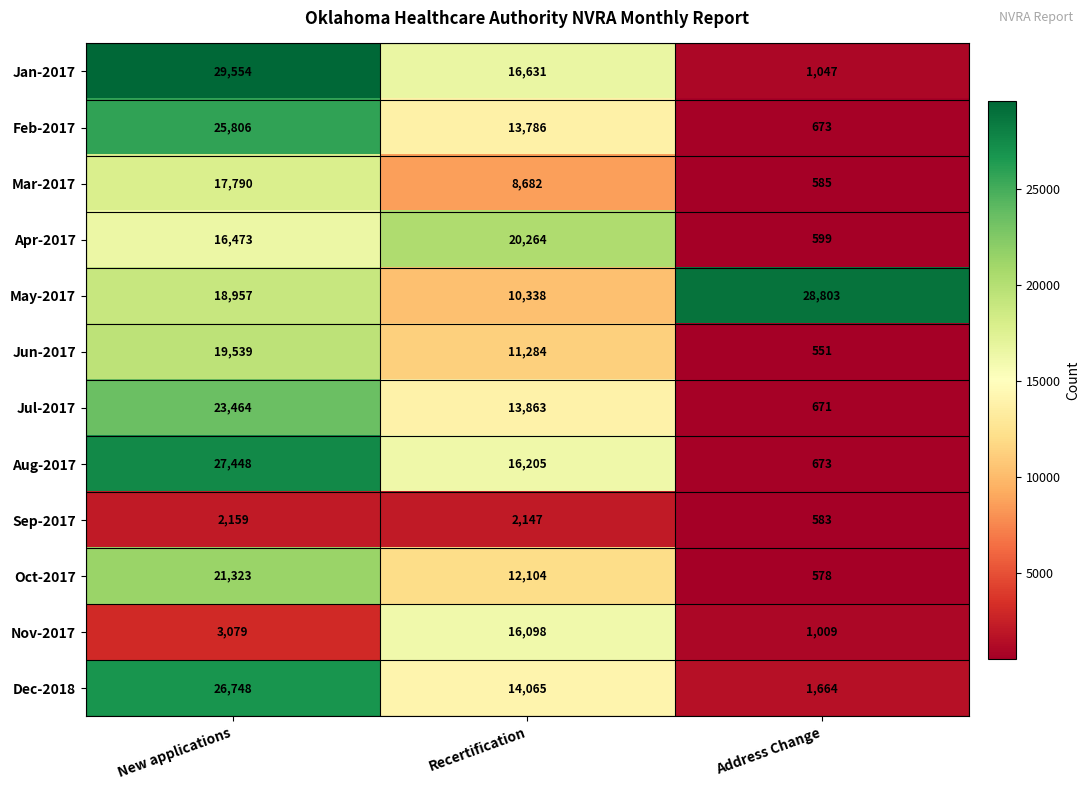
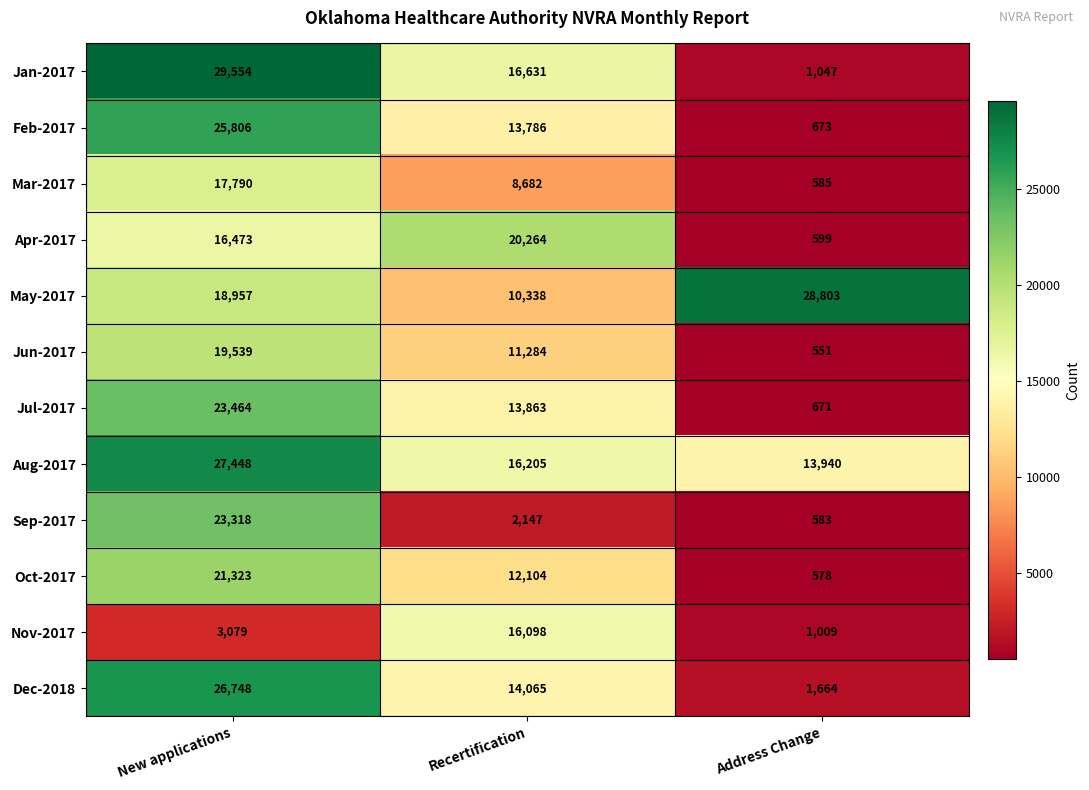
  {
    "Jan-2017": {
      "New applications": "29,554",
      "Recertification": "16,631",
      "Address Change": "1,047"
    },
    "Feb-2017": {
      "New applications": "25,806",
      "Recertification": "13,786",
      "Address Change": "673"
    },
    "Mar-2017": {
      "New applications": "17,790",
      "Recertification": "8,682",
      "Address Change": "585"
    },
    "Apr-2017": {
      "New applications": "16,473",
      "Recertification": "20,264",
      "Address Change": "599"
    },
    "May-2017": {
      "New applications": "18,957",
      "Recertification": "10,338",
      "Address Change": "28,803"
    },
    "Jun-2017": {
      "New applications": "19,539",
      "Recertification": "11,284",
      "Address Change": "551"
    },
    "Jul-2017": {
      "New applications": "23,464",
      "Recertification": "13,863",
      "Address Change": "671"
    },
    "Aug-2017": {
      "New applications": "27,448",
      "Recertification": "16,205",
-     "Address Change": "673"
+     "Address Change": "13,940"
    },
    "Sep-2017": {
-     "New applications": "2,159",
+     "New applications": "23,318",
      "Recertification": "2,147",
      "Address Change": "583"
    },
    "Oct-2017": {
      "New applications": "21,323",
      "Recertification": "12,104",
      "Address Change": "578"
    },
    "Nov-2017": {
      "New applications": "3,079",
      "Recertification": "16,098",
      "Address Change": "1,009"
    },
    "Dec-2018": {
      "New applications": "26,748",
      "Recertification": "14,065",
      "Address Change": "1,664"
    }
  }
